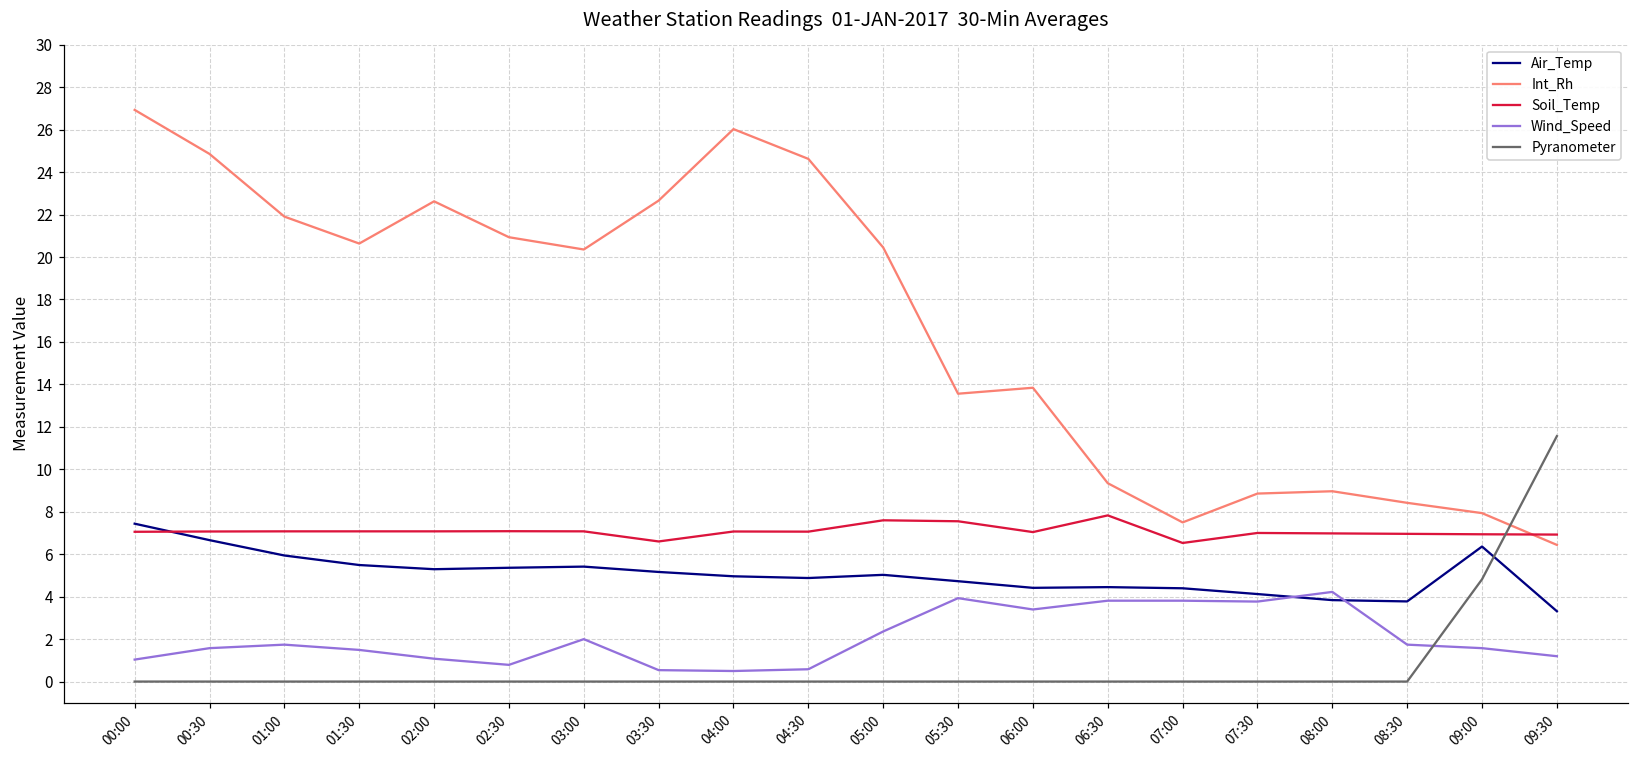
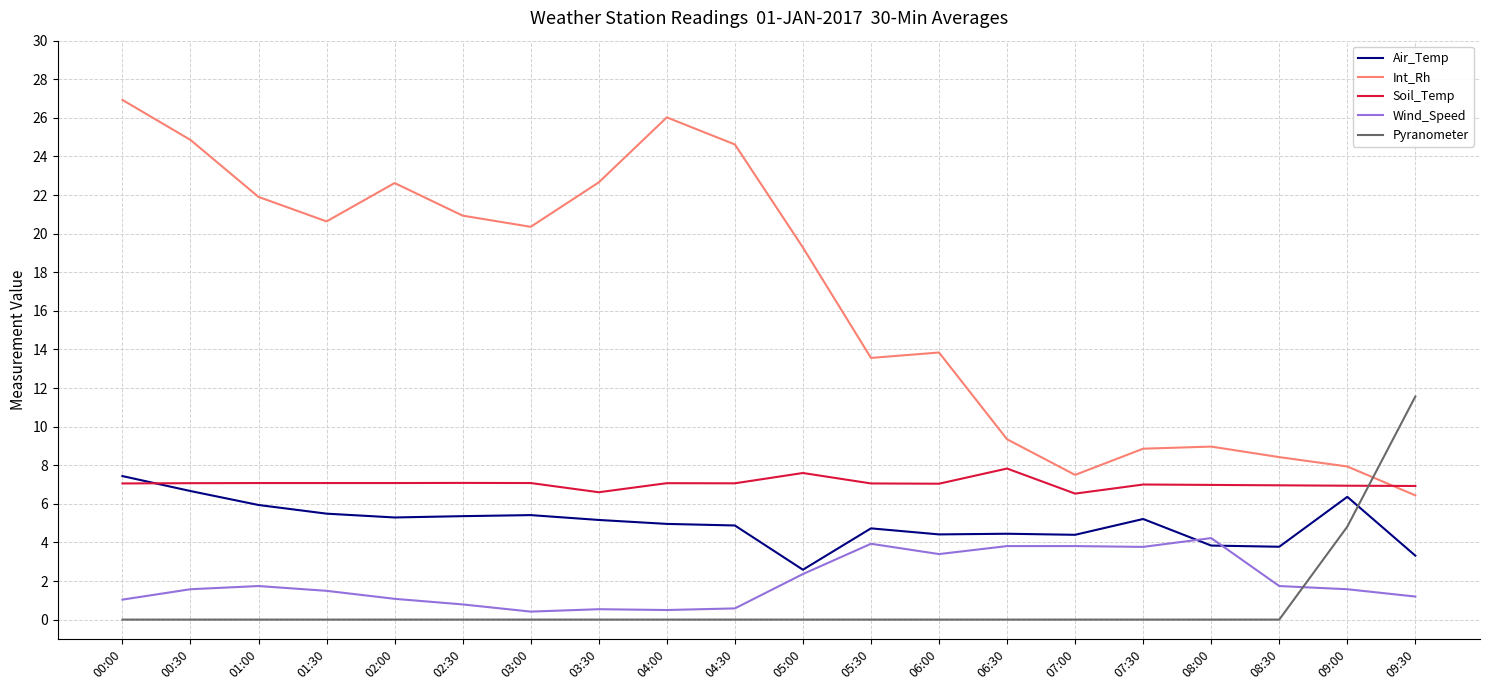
  {
    "Air_Temp": {
      "00:00": 7.4,
      "00:30": 6.7,
      "01:00": 5.9,
      "01:30": 5.5,
      "02:00": 5.3,
      "02:30": 5.4,
      "03:00": 5.4,
      "03:30": 5.2,
      "04:00": 5.0,
      "04:30": 4.9,
-     "05:00": 5.0,
+     "05:00": 2.6,
      "05:30": 4.7,
      "06:00": 4.4,
      "06:30": 4.4,
      "07:00": 4.4,
-     "07:30": 4.1,
+     "07:30": 5.2,
      "08:00": 3.8,
      "08:30": 3.8,
      "09:00": 6.4,
      "09:30": 3.3
    },
    "Int_Rh": {
      "00:00": 26.9,
      "00:30": 24.9,
      "01:00": 21.9,
      "01:30": 20.6,
      "02:00": 22.6,
      "02:30": 20.9,
      "03:00": 20.4,
      "03:30": 22.7,
      "04:00": 26.0,
      "04:30": 24.6,
-     "05:00": 20.4,
+     "05:00": 19.3,
      "05:30": 13.6,
      "06:00": 13.8,
      "06:30": 9.3,
      "07:00": 7.5,
      "07:30": 8.9,
      "08:00": 9.0,
      "08:30": 8.4,
      "09:00": 7.9,
      "09:30": 6.4
    },
    "Soil_Temp": {
      "00:00": 7.1,
      "00:30": 7.1,
      "01:00": 7.1,
      "01:30": 7.1,
      "02:00": 7.1,
      "02:30": 7.1,
      "03:00": 7.1,
      "03:30": 6.6,
      "04:00": 7.1,
      "04:30": 7.1,
      "05:00": 7.6,
-     "05:30": 7.6,
+     "05:30": 7.1,
      "06:00": 7.0,
      "06:30": 7.8,
      "07:00": 6.5,
      "07:30": 7.0,
      "08:00": 7.0,
      "08:30": 7.0,
      "09:00": 6.9,
      "09:30": 6.9
    },
    "Wind_Speed": {
      "00:00": 1.0,
      "00:30": 1.6,
      "01:00": 1.7,
      "01:30": 1.5,
      "02:00": 1.1,
      "02:30": 0.8,
-     "03:00": 2.0,
+     "03:00": 0.4,
      "03:30": 0.5,
      "04:00": 0.5,
      "04:30": 0.6,
      "05:00": 2.4,
      "05:30": 3.9,
      "06:00": 3.4,
      "06:30": 3.8,
      "07:00": 3.8,
      "07:30": 3.8,
      "08:00": 4.2,
      "08:30": 1.7,
      "09:00": 1.6,
      "09:30": 1.2
    },
    "Pyranometer": {
      "00:00": 0.0,
      "00:30": 0.0,
      "01:00": 0.0,
      "01:30": 0.0,
      "02:00": 0.0,
      "02:30": 0.0,
      "03:00": 0.0,
      "03:30": 0.0,
      "04:00": 0.0,
      "04:30": 0.0,
      "05:00": 0.0,
      "05:30": 0.0,
      "06:00": 0.0,
      "06:30": 0.0,
      "07:00": 0.0,
      "07:30": 0.0,
      "08:00": 0.0,
      "08:30": 0.0,
      "09:00": 4.8,
      "09:30": 11.6
    }
  }
